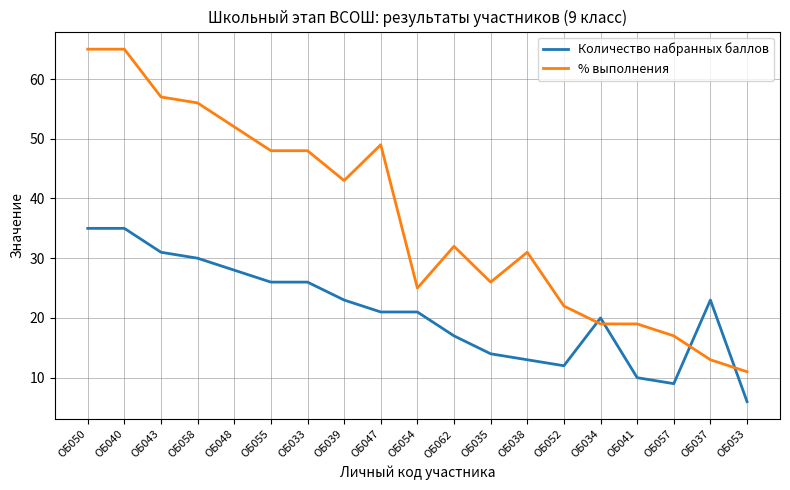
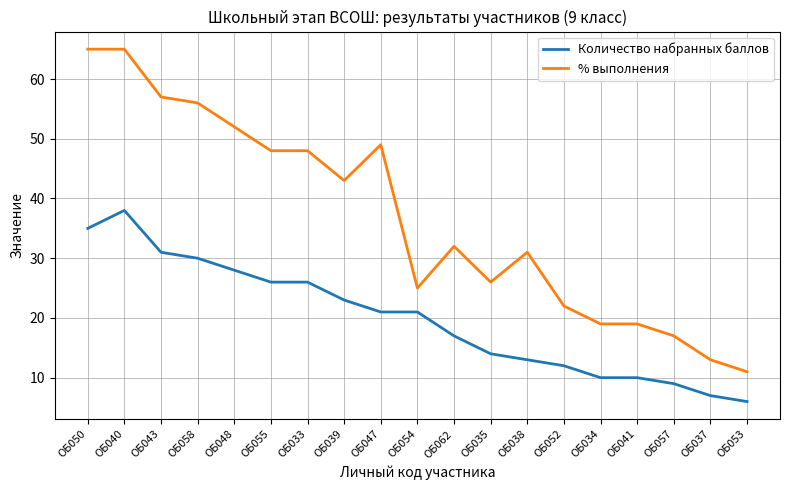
  {
    "Количество набранных баллов": {
      "ОБ050": 35,
-     "ОБ040": 35,
+     "ОБ040": 38,
      "ОБ043": 31,
      "ОБ058": 30,
      "ОБ048": 28,
      "ОБ055": 26,
      "ОБ033": 26,
      "ОБ039": 23,
      "ОБ047": 21,
      "ОБ054": 21,
      "ОБ062": 17,
      "ОБ035": 14,
      "ОБ038": 13,
      "ОБ052": 12,
-     "ОБ034": 20,
+     "ОБ034": 10,
      "ОБ041": 10,
      "ОБ057": 9,
-     "ОБ037": 23,
+     "ОБ037": 7,
      "ОБ053": 6
    },
    "% выполнения": {
      "ОБ050": 65,
      "ОБ040": 65,
      "ОБ043": 57,
      "ОБ058": 56,
      "ОБ048": 52,
      "ОБ055": 48,
      "ОБ033": 48,
      "ОБ039": 43,
      "ОБ047": 49,
      "ОБ054": 25,
      "ОБ062": 32,
      "ОБ035": 26,
      "ОБ038": 31,
      "ОБ052": 22,
      "ОБ034": 19,
      "ОБ041": 19,
      "ОБ057": 17,
      "ОБ037": 13,
      "ОБ053": 11
    }
  }
